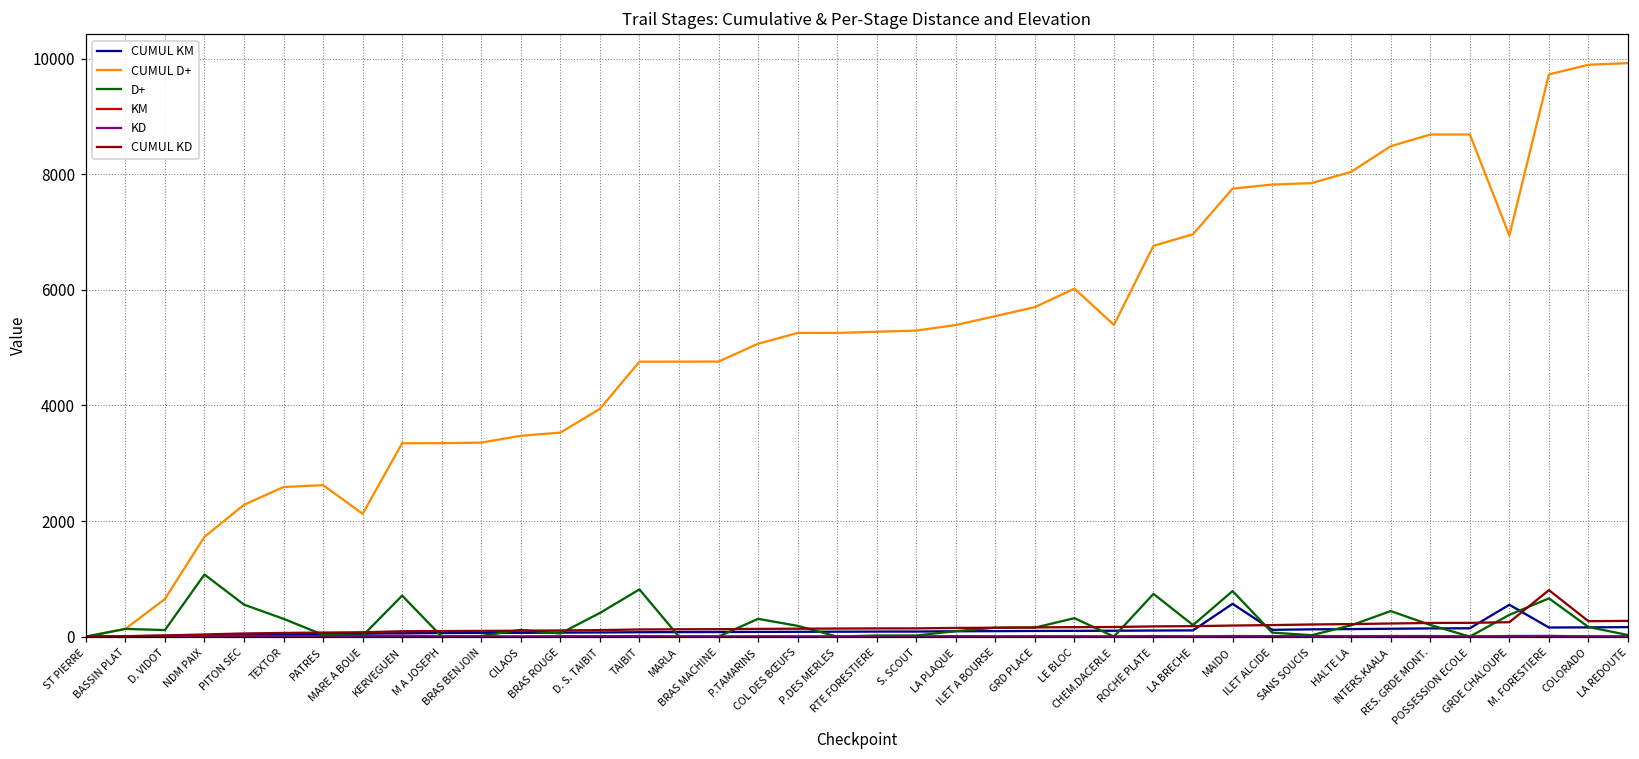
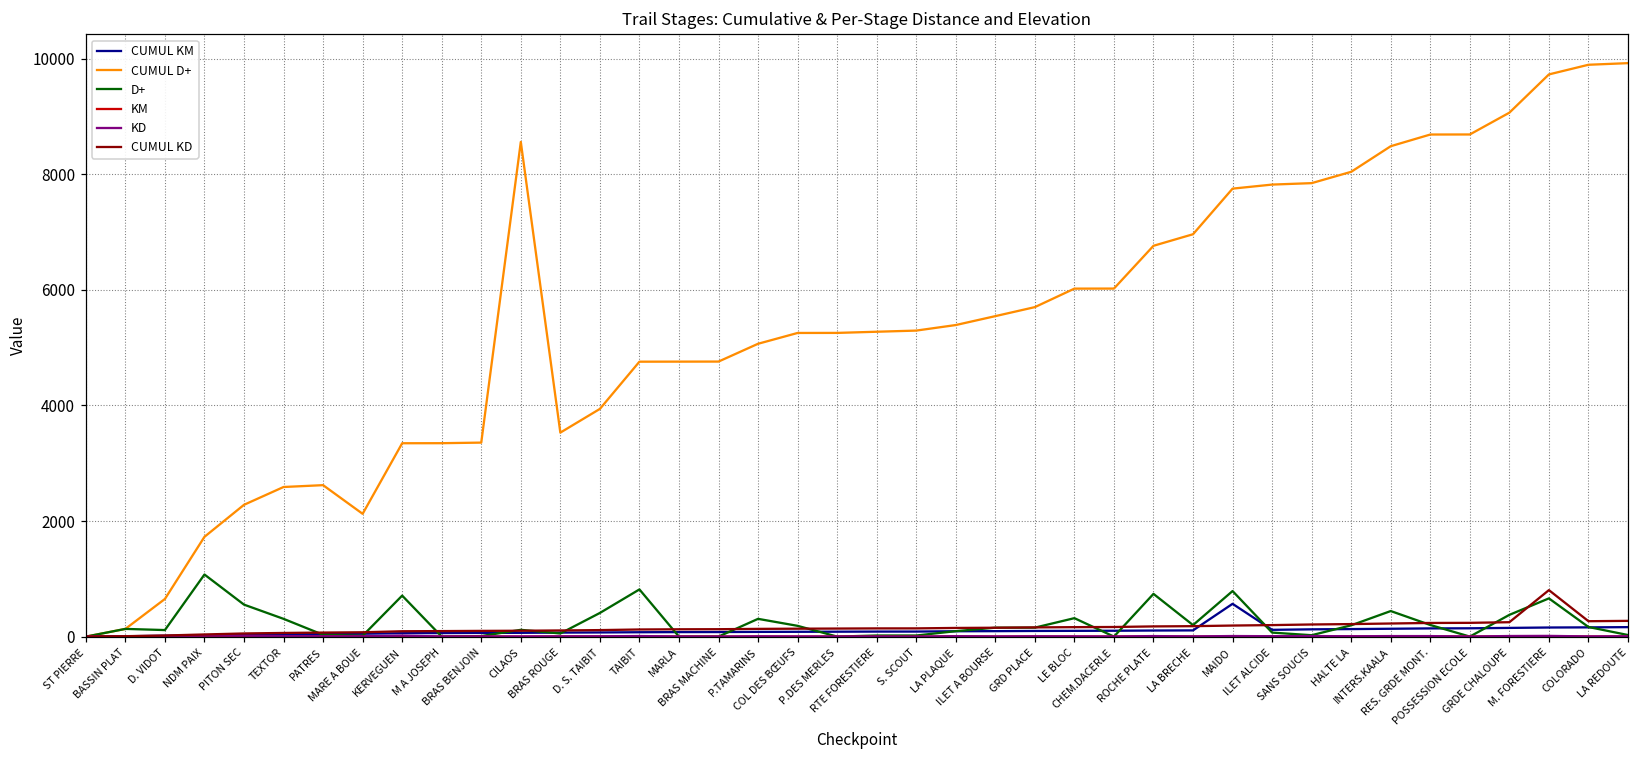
  {
    "CUMUL KM": {
      "BRAS MACHINE": 100,
      "P.TAMARINS": 100,
      "COL DES BŒUFS": 100,
      "P.DES MERLES": 100,
      "RTE FORESTIERE": 100,
      "S. SCOUT": 100,
      "ILET A BOURSE": 100,
      "GRD PLACE": 100,
      "LE BLOC": 100,
      "CHEM.DACERLE": 100,
      "ROCHE PLATE": 100,
      "LA BRECHE": 100,
      "MAIDO": 600,
      "SANS SOUCIS": 100,
      "HALTE LA": 100,
      "INTERS.KAALA": 100,
      "RES. GRDE MONT.": 100,
      "POSSESSION ECOLE": 100,
-     "GRDE CHALOUPE": 600,
+     "GRDE CHALOUPE": 200,
      "M. FORESTIERE": 200,
      "LA REDOUTE": 200
    },
    "CUMUL D+": {
      "D. VIDOT": 700,
      "NDM PAIX": 1700,
      "PITON SEC": 2300,
      "TEXTOR": 2600,
      "PATRES": 2600,
      "MARE A BOUE": 2100,
      "KERVEGUEN": 3300,
      "M A JOSEPH": 3300,
      "BRAS BENJOIN": 3400,
-     "CILAOS": 3500,
+     "CILAOS": 8600,
      "BRAS ROUGE": 3500,
      "D. S. TAIBIT": 3900,
      "TAIBIT": 4800,
      "MARLA": 4800,
      "BRAS MACHINE": 4800,
      "P.TAMARINS": 5100,
      "COL DES BŒUFS": 5300,
      "P.DES MERLES": 5300,
      "RTE FORESTIERE": 5300,
      "S. SCOUT": 5300,
      "LA PLAQUE": 5400,
      "ILET A BOURSE": 5500,
      "GRD PLACE": 5700,
      "LE BLOC": 6000,
-     "CHEM.DACERLE": 5400,
+     "CHEM.DACERLE": 6000,
      "ROCHE PLATE": 6800,
      "LA BRECHE": 7000,
      "MAIDO": 7800,
      "ILET ALCIDE": 7800,
      "SANS SOUCIS": 7800,
      "HALTE LA": 8000,
      "INTERS.KAALA": 8500,
      "RES. GRDE MONT.": 8700,
      "POSSESSION ECOLE": 8700,
-     "GRDE CHALOUPE": 6900,
+     "GRDE CHALOUPE": 9100,
      "M. FORESTIERE": 9700,
      "COLORADO": 9900,
      "LA REDOUTE": 9900
    },
    "D+": {
      "D. VIDOT": 100,
      "NDM PAIX": 1100,
      "PITON SEC": 600,
      "TEXTOR": 300,
      "KERVEGUEN": 700,
      "D. S. TAIBIT": 400,
      "TAIBIT": 800,
      "P.TAMARINS": 300,
      "COL DES BŒUFS": 200,
      "LE BLOC": 300,
      "ROCHE PLATE": 700,
      "MAIDO": 800,
      "INTERS.KAALA": 400,
      "GRDE CHALOUPE": 400,
      "M. FORESTIERE": 700
    },
    "CUMUL KD": {
      "BRAS MACHINE": 100,
      "P.TAMARINS": 100,
      "COL DES BŒUFS": 100,
      "P.DES MERLES": 100,
      "RTE FORESTIERE": 100,
      "S. SCOUT": 100,
      "LA PLAQUE": 200,
      "LE BLOC": 200,
      "CHEM.DACERLE": 200,
      "ROCHE PLATE": 200,
      "MAIDO": 200,
      "ILET ALCIDE": 200,
      "SANS SOUCIS": 200,
      "INTERS.KAALA": 200,
      "POSSESSION ECOLE": 200,
      "GRDE CHALOUPE": 200,
      "M. FORESTIERE": 800,
      "COLORADO": 300,
      "LA REDOUTE": 300
    }
  }
